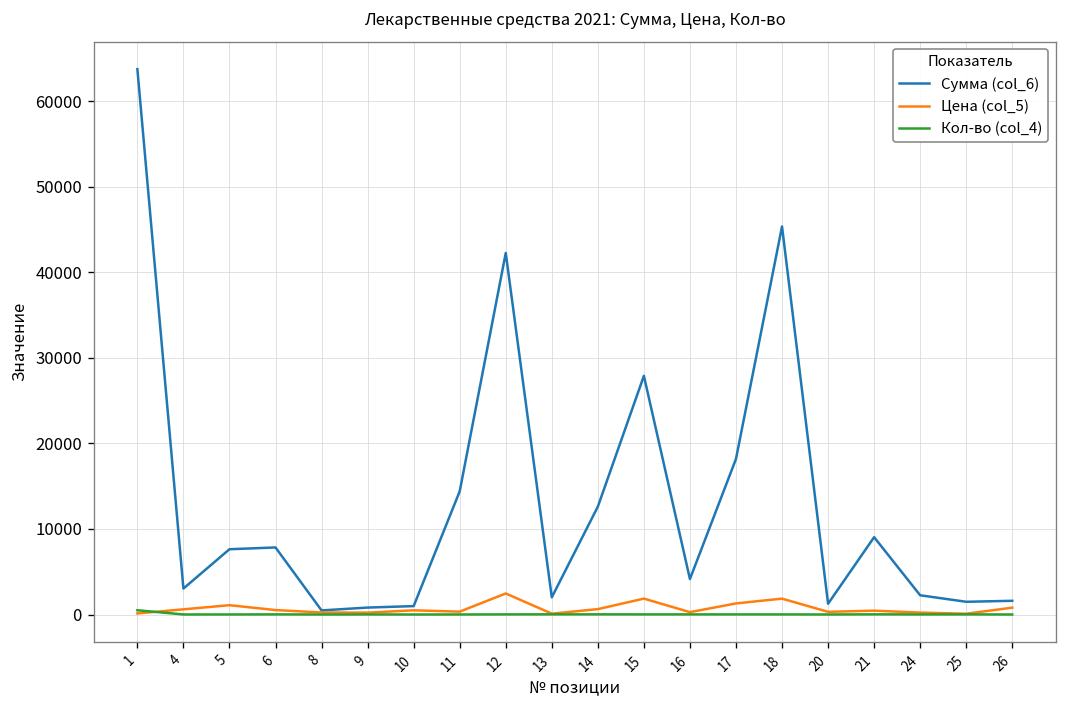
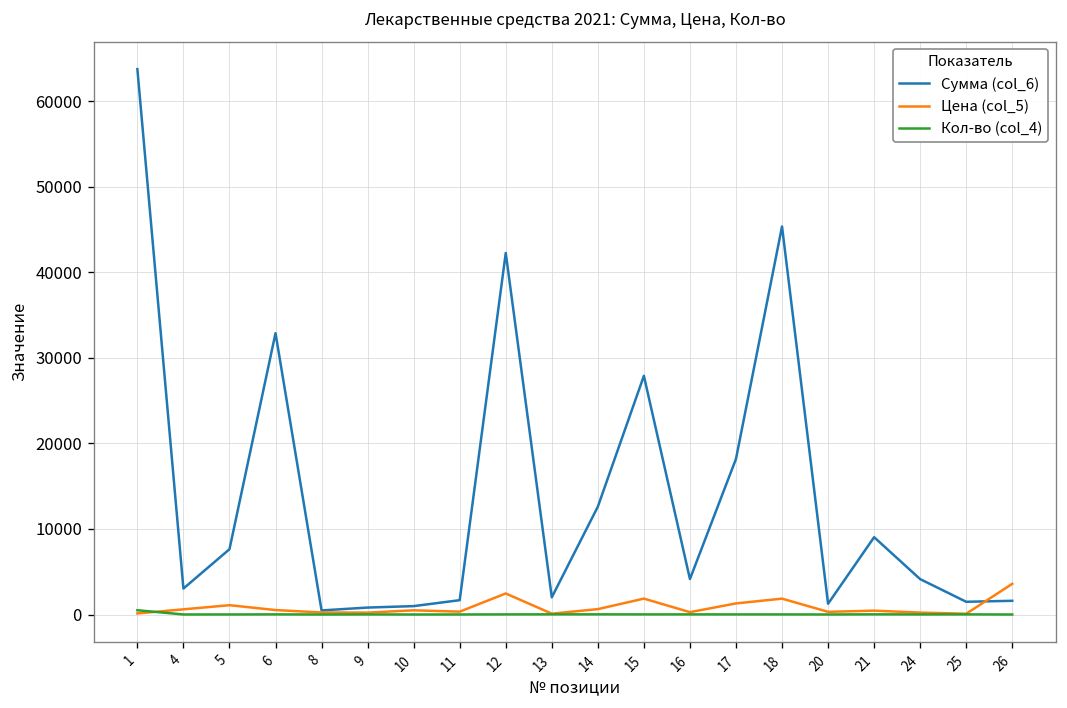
  {
    "Сумма (col_6)": {
      "1": 64000,
      "4": 3000,
      "5": 8000,
-     "6": 8000,
+     "6": 33000,
      "9": 1000,
      "10": 1000,
-     "11": 14000,
+     "11": 2000,
      "12": 42000,
      "13": 2000,
      "14": 13000,
      "15": 28000,
      "16": 4000,
      "17": 18000,
      "18": 45000,
      "20": 1000,
      "21": 9000,
-     "24": 2000,
+     "24": 4000,
      "25": 1000,
      "26": 2000
    },
    "Цена (col_5)": {
      "1": 0,
      "4": 1000,
      "5": 1000,
      "6": 1000,
      "10": 0,
      "12": 2000,
      "14": 1000,
      "15": 2000,
      "17": 1000,
      "18": 2000,
      "21": 0,
-     "26": 1000
+     "26": 4000
    },
    "Кол-во (col_4)": {
      "1": 1000,
      "4": 0,
      "5": 0,
      "6": 0,
      "10": 0,
      "12": 0,
      "14": 0,
      "15": 0,
      "17": 0,
      "18": 0,
      "21": 0,
      "26": 0
    }
  }
